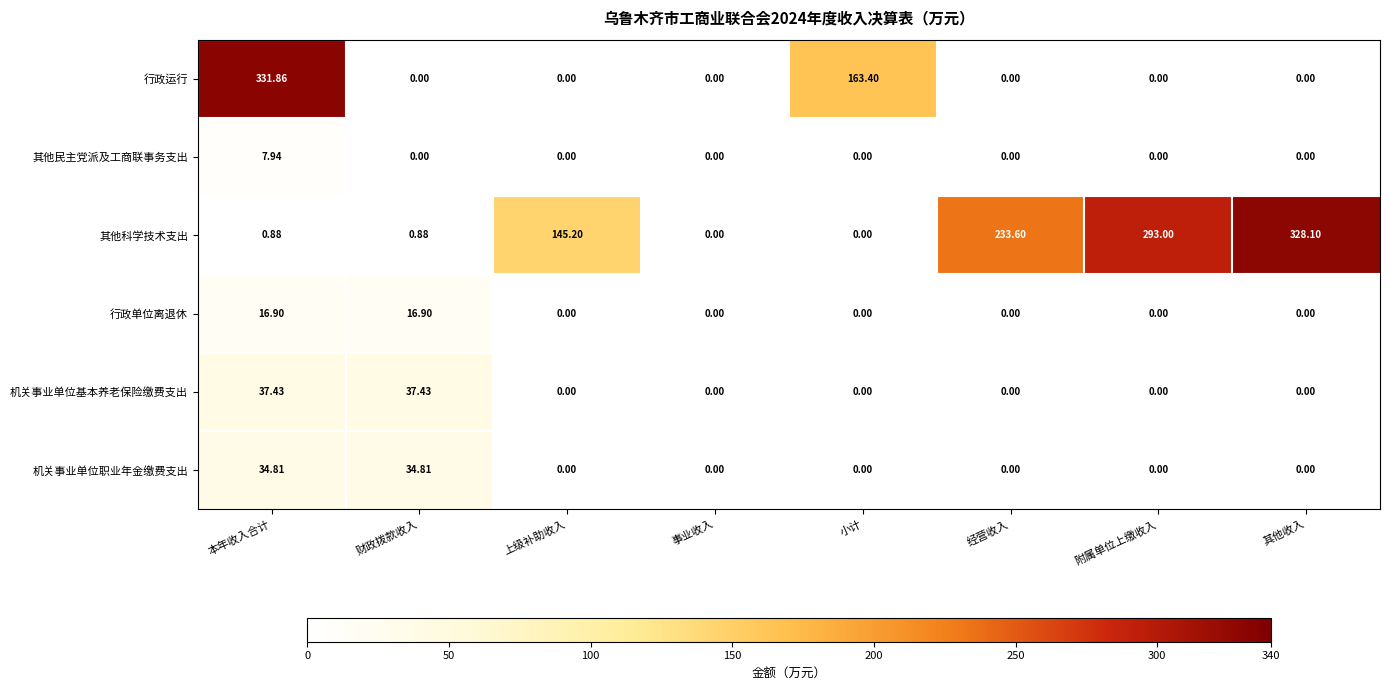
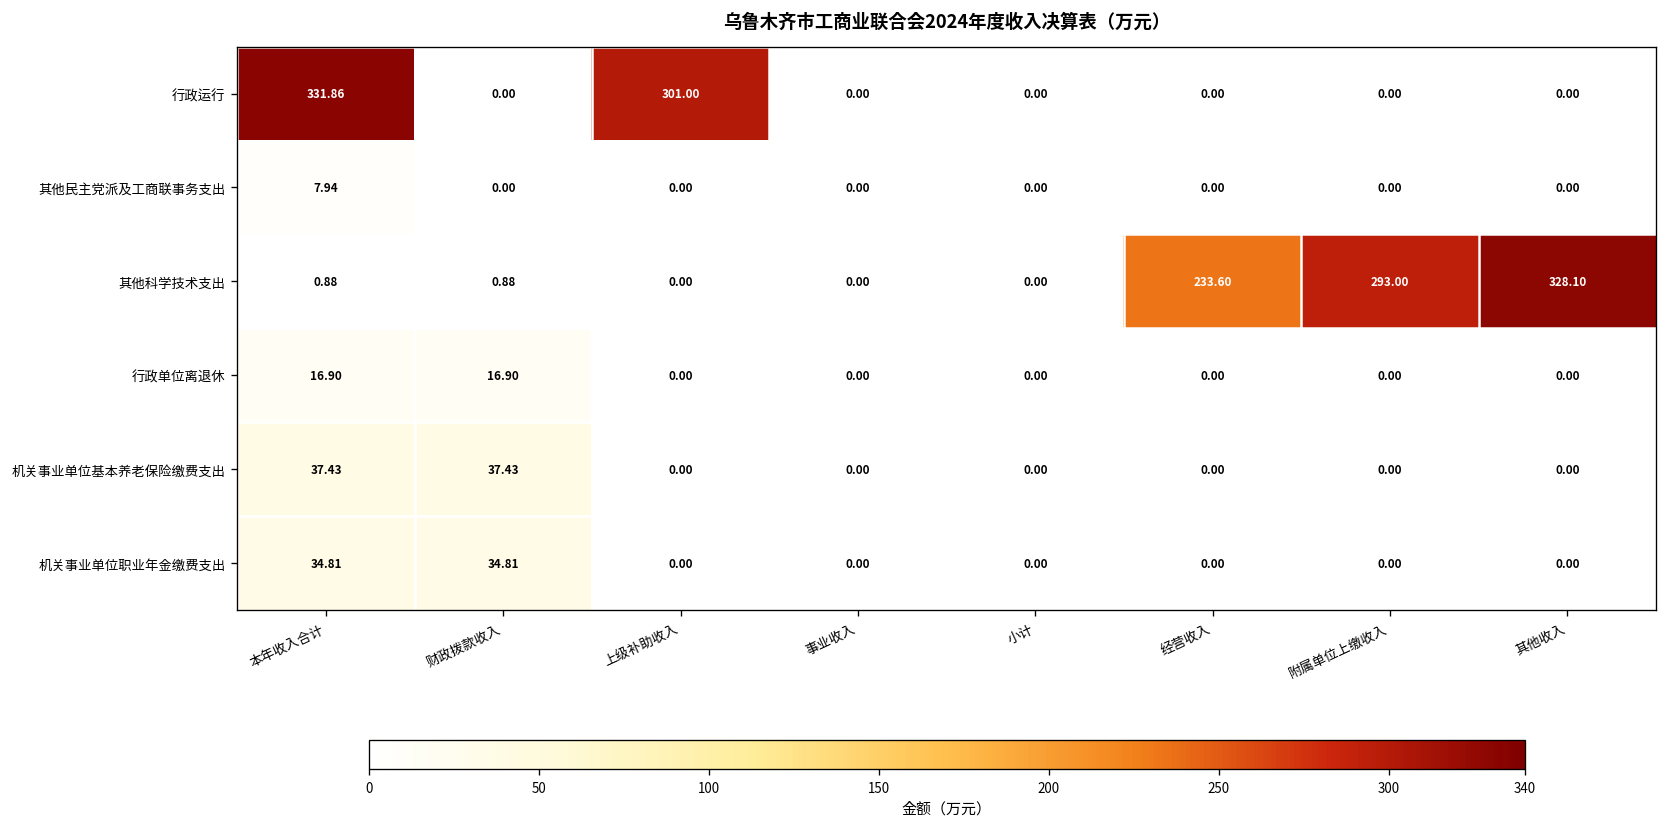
  {
    "行政运行": {
      "本年收入合计": 331.86,
      "财政拨款收入": 0.00,
-     "上级补助收入": 0.00,
+     "上级补助收入": 301.00,
      "事业收入": 0.00,
-     "小计": 163.40,
+     "小计": 0.00,
      "经营收入": 0.00,
      "附属单位上缴收入": 0.00,
      "其他收入": 0.00
    },
    "其他民主党派及工商联事务支出": {
      "本年收入合计": 7.94,
      "财政拨款收入": 0.00,
      "上级补助收入": 0.00,
      "事业收入": 0.00,
      "小计": 0.00,
      "经营收入": 0.00,
      "附属单位上缴收入": 0.00,
      "其他收入": 0.00
    },
    "其他科学技术支出": {
      "本年收入合计": 0.88,
      "财政拨款收入": 0.88,
-     "上级补助收入": 145.20,
+     "上级补助收入": 0.00,
      "事业收入": 0.00,
      "小计": 0.00,
      "经营收入": 233.60,
      "附属单位上缴收入": 293.00,
      "其他收入": 328.10
    },
    "行政单位离退休": {
      "本年收入合计": 16.90,
      "财政拨款收入": 16.90,
      "上级补助收入": 0.00,
      "事业收入": 0.00,
      "小计": 0.00,
      "经营收入": 0.00,
      "附属单位上缴收入": 0.00,
      "其他收入": 0.00
    },
    "机关事业单位基本养老保险缴费支出": {
      "本年收入合计": 37.43,
      "财政拨款收入": 37.43,
      "上级补助收入": 0.00,
      "事业收入": 0.00,
      "小计": 0.00,
      "经营收入": 0.00,
      "附属单位上缴收入": 0.00,
      "其他收入": 0.00
    },
    "机关事业单位职业年金缴费支出": {
      "本年收入合计": 34.81,
      "财政拨款收入": 34.81,
      "上级补助收入": 0.00,
      "事业收入": 0.00,
      "小计": 0.00,
      "经营收入": 0.00,
      "附属单位上缴收入": 0.00,
      "其他收入": 0.00
    }
  }
